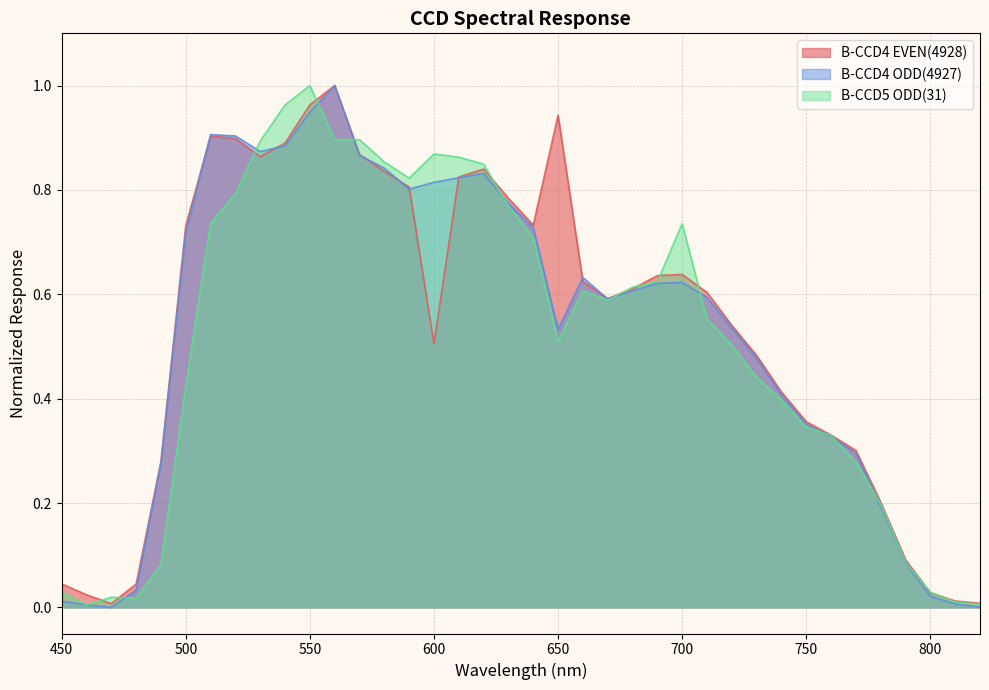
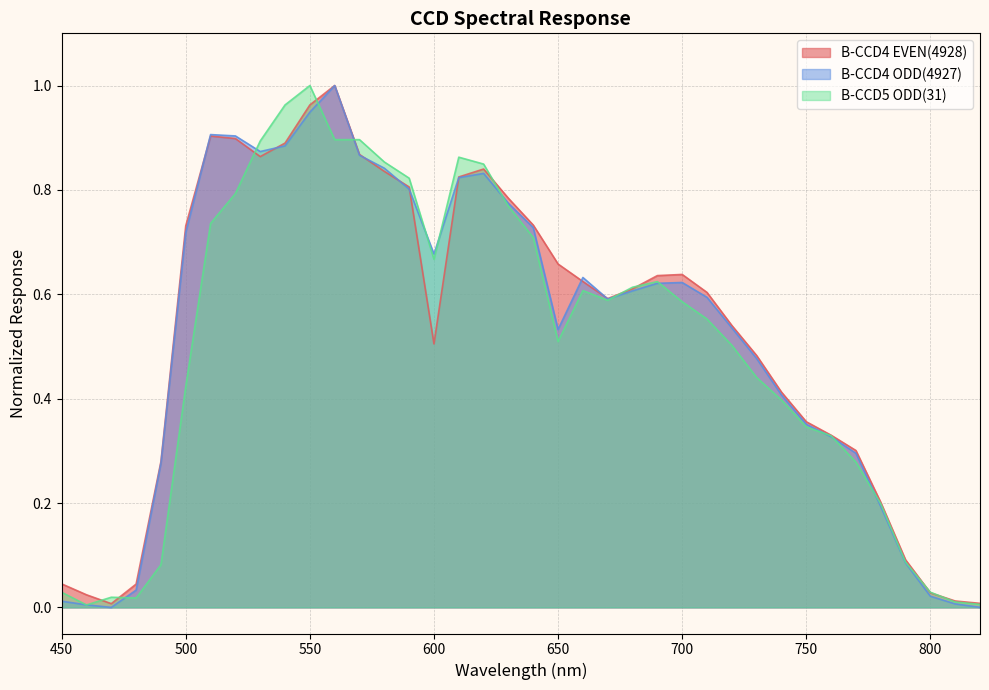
  {
    "B-CCD4 EVEN(4928)": {
      "450": 0.05,
      "500": 0.73,
      "550": 0.96,
      "600": 0.50,
-     "650": 0.94,
+     "650": 0.66,
      "700": 0.64
    },
    "B-CCD4 ODD(4927)": {
      "450": 0.01,
      "500": 0.72,
      "550": 0.95,
-     "600": 0.81,
+     "600": 0.68,
      "650": 0.53,
      "700": 0.62,
      "800": 0.02
    },
    "B-CCD5 ODD(31)": {
      "450": 0.03,
      "500": 0.42,
      "550": 1.00,
-     "600": 0.87,
+     "600": 0.67,
      "650": 0.51,
-     "700": 0.74,
+     "700": 0.59,
      "750": 0.35
    }
  }
